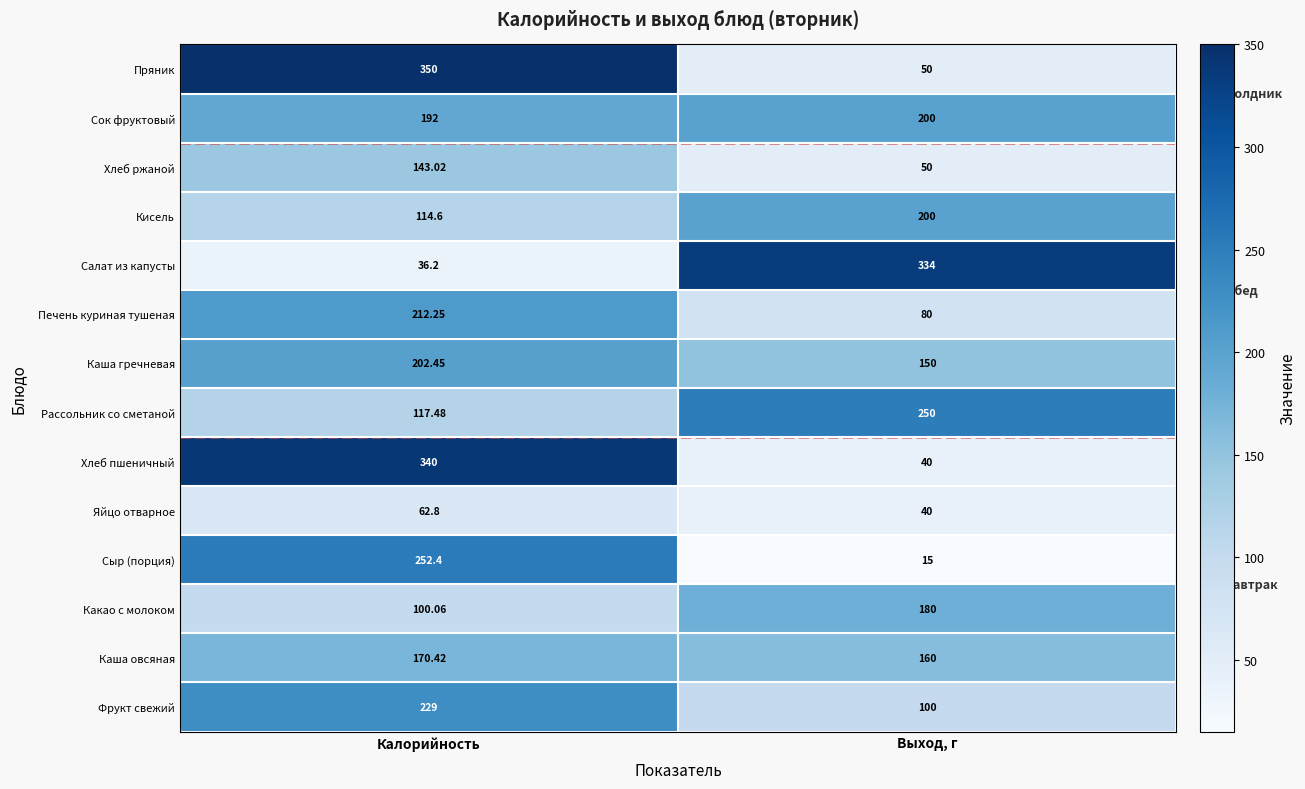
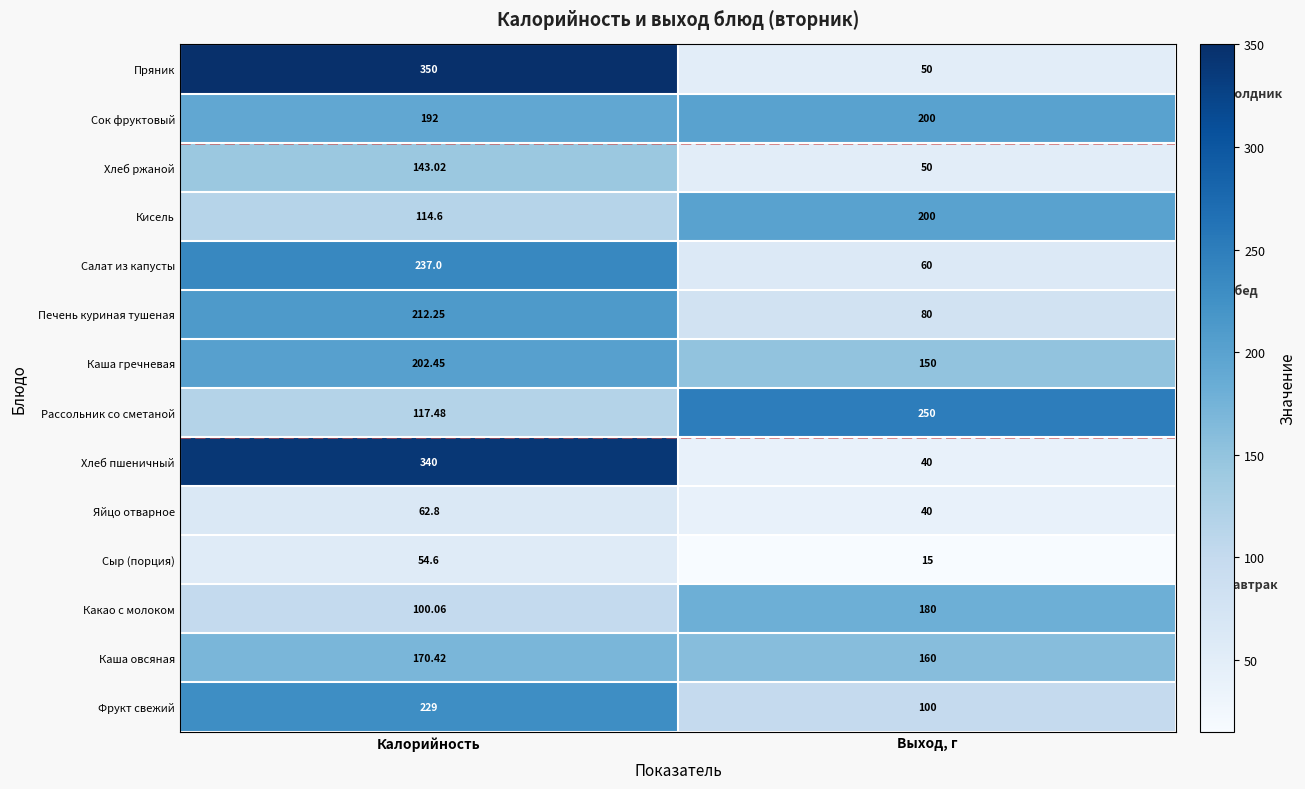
  {
    "Пряник": {
      "Калорийность": 350,
      "Выход, г": 50
    },
    "Сок фруктовый": {
      "Калорийность": 192,
      "Выход, г": 200
    },
    "Хлеб ржаной": {
      "Калорийность": 143.02,
      "Выход, г": 50
    },
    "Кисель": {
      "Калорийность": 114.6,
      "Выход, г": 200
    },
    "Салат из капусты": {
-     "Калорийность": 36.2,
-     "Выход, г": 334
+     "Калорийность": 237.0,
+     "Выход, г": 60
    },
    "Печень куриная тушеная": {
      "Калорийность": 212.25,
      "Выход, г": 80
    },
    "Каша гречневая": {
      "Калорийность": 202.45,
      "Выход, г": 150
    },
    "Рассольник со сметаной": {
      "Калорийность": 117.48,
      "Выход, г": 250
    },
    "Хлеб пшеничный": {
      "Калорийность": 340,
      "Выход, г": 40
    },
    "Яйцо отварное": {
      "Калорийность": 62.8,
      "Выход, г": 40
    },
    "Сыр (порция)": {
-     "Калорийность": 252.4,
+     "Калорийность": 54.6,
      "Выход, г": 15
    },
    "Какао с молоком": {
      "Калорийность": 100.06,
      "Выход, г": 180
    },
    "Каша овсяная": {
      "Калорийность": 170.42,
      "Выход, г": 160
    },
    "Фрукт свежий": {
      "Калорийность": 229,
      "Выход, г": 100
    }
  }
